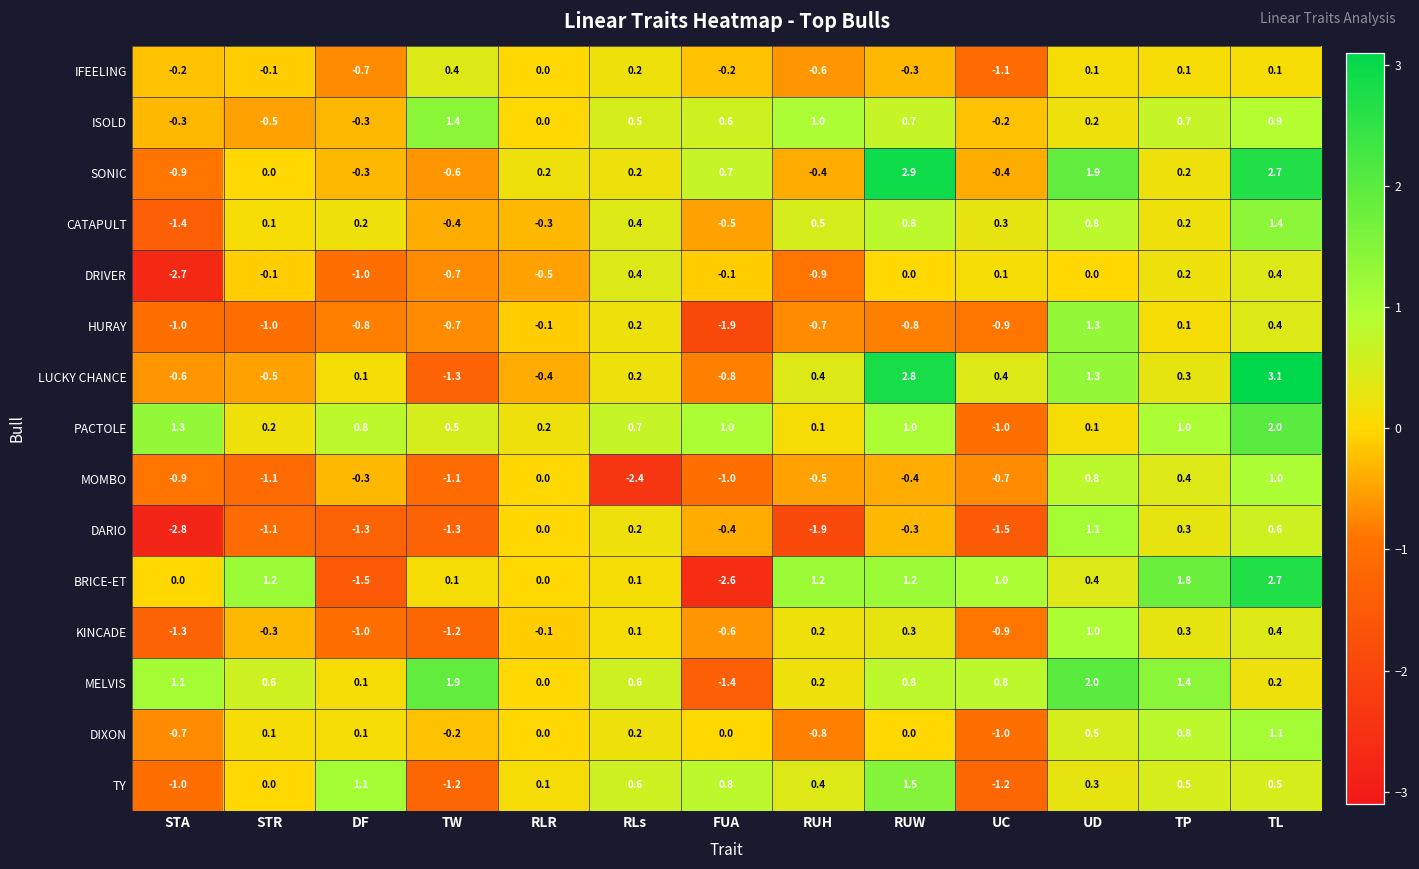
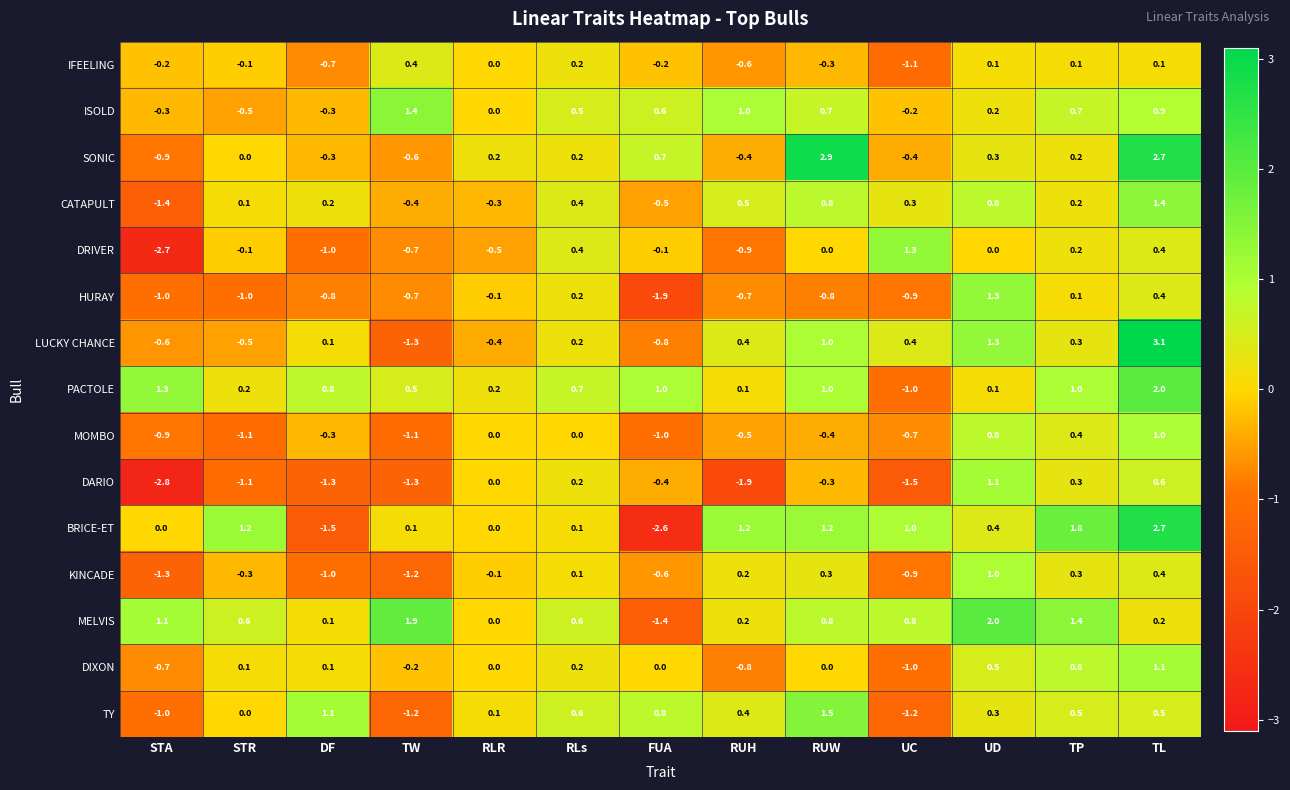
  {
    "IFEELING": {
      "STA": -0.2,
      "STR": -0.1,
      "DF": -0.7,
      "TW": 0.4,
      "RLR": 0.0,
      "RLs": 0.2,
      "FUA": -0.2,
      "RUH": -0.6,
      "RUW": -0.3,
      "UC": -1.1,
      "UD": 0.1,
      "TP": 0.1,
      "TL": 0.1
    },
    "ISOLD": {
      "STA": -0.3,
      "STR": -0.5,
      "DF": -0.3,
      "TW": 1.4,
      "RLR": 0.0,
      "RLs": 0.5,
      "FUA": 0.6,
      "RUH": 1.0,
      "RUW": 0.7,
      "UC": -0.2,
      "UD": 0.2,
      "TP": 0.7,
      "TL": 0.9
    },
    "SONIC": {
      "STA": -0.9,
      "STR": 0.0,
      "DF": -0.3,
      "TW": -0.6,
      "RLR": 0.2,
      "RLs": 0.2,
      "FUA": 0.7,
      "RUH": -0.4,
      "RUW": 2.9,
      "UC": -0.4,
-     "UD": 1.9,
+     "UD": 0.3,
      "TP": 0.2,
      "TL": 2.7
    },
    "CATAPULT": {
      "STA": -1.4,
      "STR": 0.1,
      "DF": 0.2,
      "TW": -0.4,
      "RLR": -0.3,
      "RLs": 0.4,
      "FUA": -0.5,
      "RUH": 0.5,
      "RUW": 0.8,
      "UC": 0.3,
      "UD": 0.8,
      "TP": 0.2,
      "TL": 1.4
    },
    "DRIVER": {
      "STA": -2.7,
      "STR": -0.1,
      "DF": -1.0,
      "TW": -0.7,
      "RLR": -0.5,
      "RLs": 0.4,
      "FUA": -0.1,
      "RUH": -0.9,
      "RUW": 0.0,
-     "UC": 0.1,
+     "UC": 1.3,
      "UD": 0.0,
      "TP": 0.2,
      "TL": 0.4
    },
    "HURAY": {
      "STA": -1.0,
      "STR": -1.0,
      "DF": -0.8,
      "TW": -0.7,
      "RLR": -0.1,
      "RLs": 0.2,
      "FUA": -1.9,
      "RUH": -0.7,
      "RUW": -0.8,
      "UC": -0.9,
      "UD": 1.3,
      "TP": 0.1,
      "TL": 0.4
    },
    "LUCKY CHANCE": {
      "STA": -0.6,
      "STR": -0.5,
      "DF": 0.1,
      "TW": -1.3,
      "RLR": -0.4,
      "RLs": 0.2,
      "FUA": -0.8,
      "RUH": 0.4,
-     "RUW": 2.8,
+     "RUW": 1.0,
      "UC": 0.4,
      "UD": 1.3,
      "TP": 0.3,
      "TL": 3.1
    },
    "PACTOLE": {
      "STA": 1.3,
      "STR": 0.2,
      "DF": 0.8,
      "TW": 0.5,
      "RLR": 0.2,
      "RLs": 0.7,
      "FUA": 1.0,
      "RUH": 0.1,
      "RUW": 1.0,
      "UC": -1.0,
      "UD": 0.1,
      "TP": 1.0,
      "TL": 2.0
    },
    "MOMBO": {
      "STA": -0.9,
      "STR": -1.1,
      "DF": -0.3,
      "TW": -1.1,
      "RLR": 0.0,
-     "RLs": -2.4,
+     "RLs": 0.0,
      "FUA": -1.0,
      "RUH": -0.5,
      "RUW": -0.4,
      "UC": -0.7,
      "UD": 0.8,
      "TP": 0.4,
      "TL": 1.0
    },
    "DARIO": {
      "STA": -2.8,
      "STR": -1.1,
      "DF": -1.3,
      "TW": -1.3,
      "RLR": 0.0,
      "RLs": 0.2,
      "FUA": -0.4,
      "RUH": -1.9,
      "RUW": -0.3,
      "UC": -1.5,
      "UD": 1.1,
      "TP": 0.3,
      "TL": 0.6
    },
    "BRICE-ET": {
      "STA": 0.0,
      "STR": 1.2,
      "DF": -1.5,
      "TW": 0.1,
      "RLR": 0.0,
      "RLs": 0.1,
      "FUA": -2.6,
      "RUH": 1.2,
      "RUW": 1.2,
      "UC": 1.0,
      "UD": 0.4,
      "TP": 1.8,
      "TL": 2.7
    },
    "KINCADE": {
      "STA": -1.3,
      "STR": -0.3,
      "DF": -1.0,
      "TW": -1.2,
      "RLR": -0.1,
      "RLs": 0.1,
      "FUA": -0.6,
      "RUH": 0.2,
      "RUW": 0.3,
      "UC": -0.9,
      "UD": 1.0,
      "TP": 0.3,
      "TL": 0.4
    },
    "MELVIS": {
      "STA": 1.1,
      "STR": 0.6,
      "DF": 0.1,
      "TW": 1.9,
      "RLR": 0.0,
      "RLs": 0.6,
      "FUA": -1.4,
      "RUH": 0.2,
      "RUW": 0.8,
      "UC": 0.8,
      "UD": 2.0,
      "TP": 1.4,
      "TL": 0.2
    },
    "DIXON": {
      "STA": -0.7,
      "STR": 0.1,
      "DF": 0.1,
      "TW": -0.2,
      "RLR": 0.0,
      "RLs": 0.2,
      "FUA": 0.0,
      "RUH": -0.8,
      "RUW": 0.0,
      "UC": -1.0,
      "UD": 0.5,
      "TP": 0.8,
      "TL": 1.1
    },
    "TY": {
      "STA": -1.0,
      "STR": 0.0,
      "DF": 1.1,
      "TW": -1.2,
      "RLR": 0.1,
      "RLs": 0.6,
      "FUA": 0.8,
      "RUH": 0.4,
      "RUW": 1.5,
      "UC": -1.2,
      "UD": 0.3,
      "TP": 0.5,
      "TL": 0.5
    }
  }
